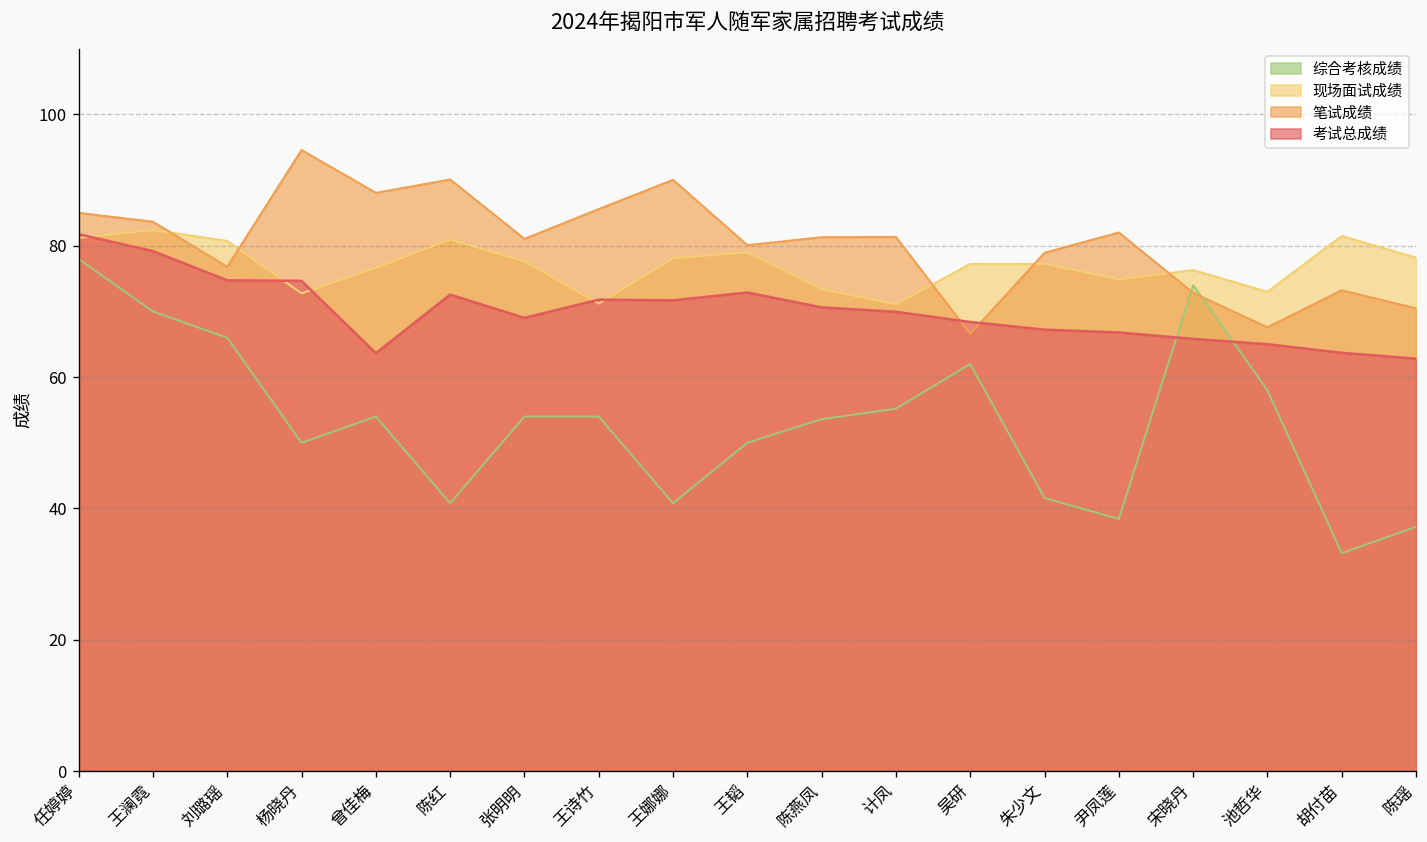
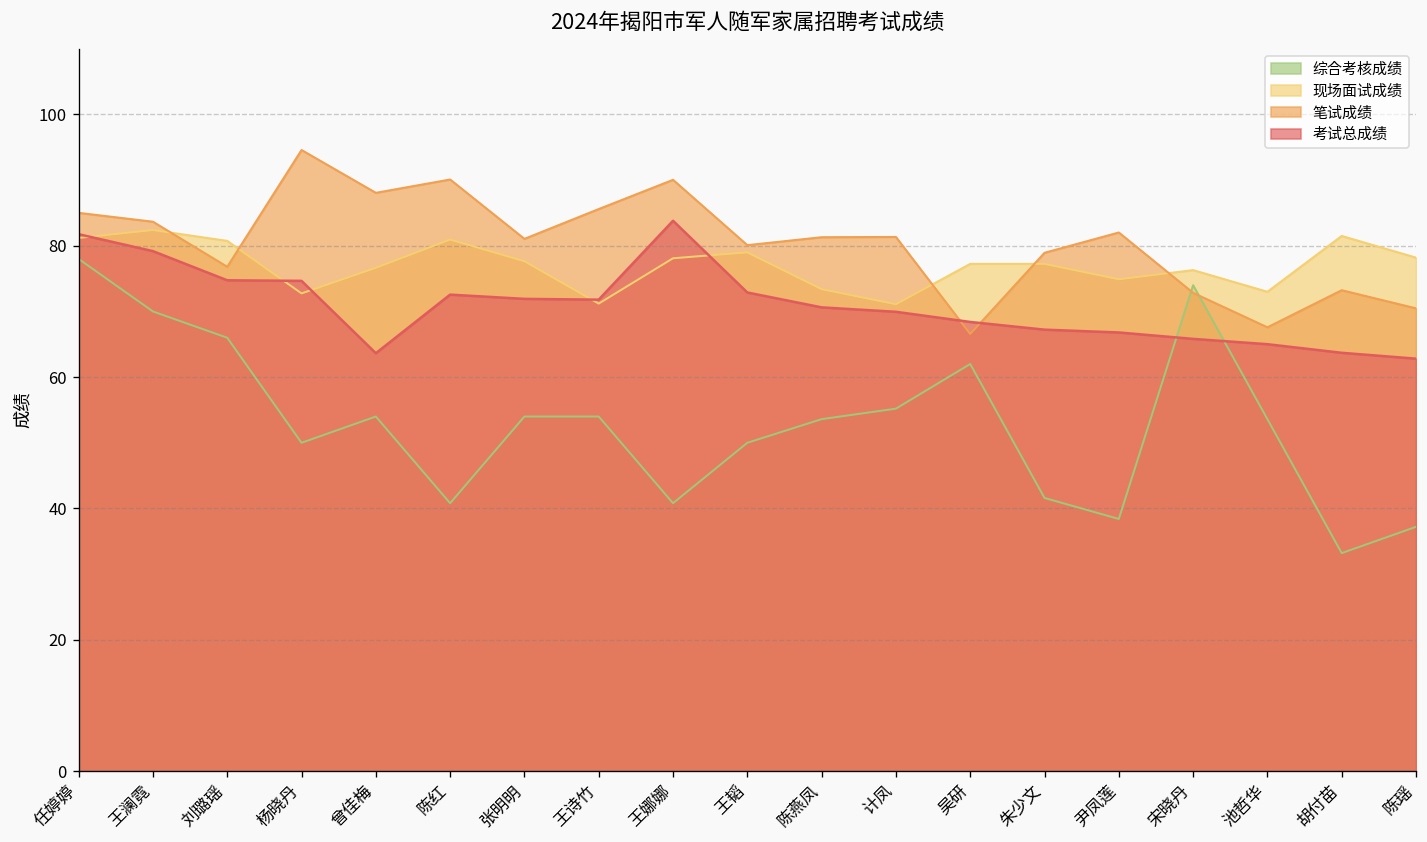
  {
    "综合考核成绩": {
      "任婷婷": 78,
      "王澜霓": 70,
      "刘璐瑶": 66,
      "杨晓丹": 50,
      "曾佳梅": 54,
      "陈红": 41,
      "张明明": 54,
      "王诗竹": 54,
      "王娜娜": 41,
      "王韬": 50,
      "陈燕凤": 54,
      "计凤": 55,
      "吴研": 62,
      "朱少文": 42,
      "尹凤莲": 38,
      "宋晓丹": 74,
-     "池哲华": 58,
+     "池哲华": 54,
      "胡付苗": 33,
      "陈瑶": 37
    },
    "考试总成绩": {
      "任婷婷": 82,
      "王澜霓": 79,
      "刘璐瑶": 75,
      "杨晓丹": 75,
      "曾佳梅": 64,
      "陈红": 73,
-     "张明明": 69,
+     "张明明": 72,
      "王诗竹": 72,
-     "王娜娜": 72,
+     "王娜娜": 84,
      "王韬": 73,
      "陈燕凤": 71,
      "计凤": 70,
      "吴研": 68,
      "朱少文": 67,
      "尹凤莲": 67,
      "宋晓丹": 66,
      "池哲华": 65,
      "胡付苗": 64,
      "陈瑶": 63
    }
  }
